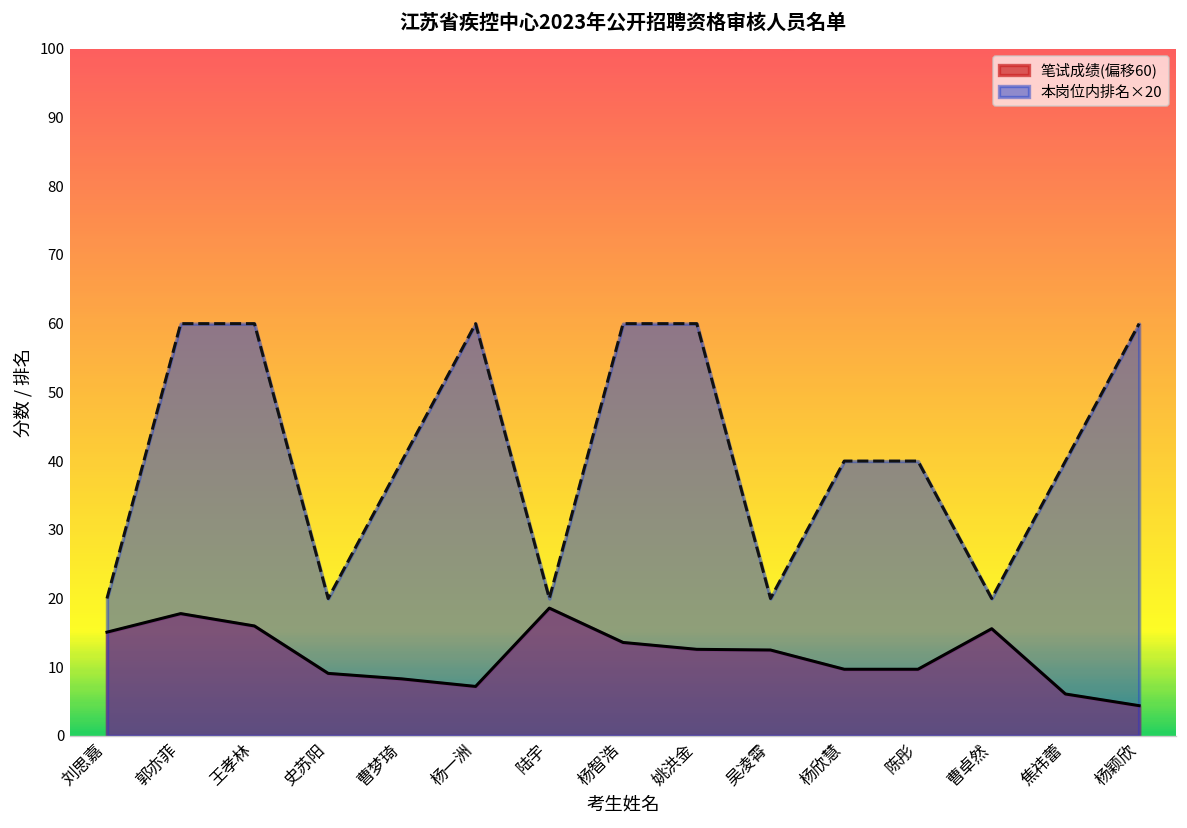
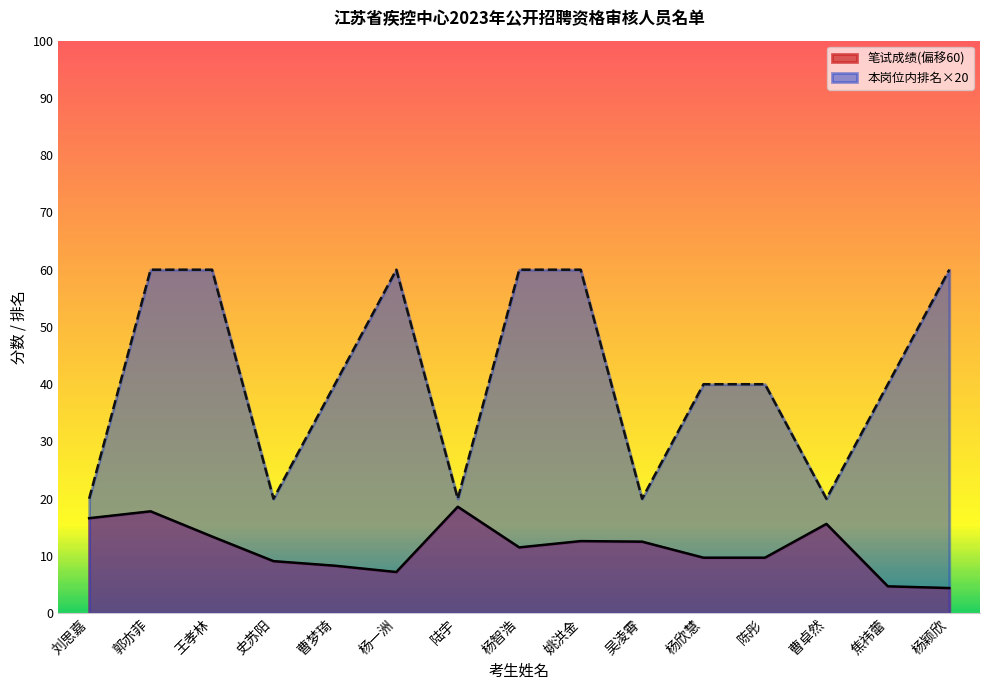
  {
    "笔试成绩(偏移60)": {
-     "刘思嘉": 15,
+     "刘思嘉": 17,
      "郭亦菲": 18,
-     "王孝林": 16,
+     "王孝林": 13,
      "史苏阳": 9,
      "曹梦琦": 8,
      "杨一洲": 7,
      "陆宇": 19,
-     "杨智浩": 14,
+     "杨智浩": 12,
      "姚洪金": 13,
      "吴凌霄": 13,
      "杨欣慧": 10,
      "陈彤": 10,
      "曹卓然": 16,
-     "焦祎蕾": 6,
+     "焦祎蕾": 5,
      "杨颖欣": 4
    },
    "本岗位内排名×20": {
      "刘思嘉": 20,
      "郭亦菲": 60,
      "王孝林": 60,
      "史苏阳": 20,
      "曹梦琦": 40,
      "杨一洲": 60,
      "陆宇": 20,
      "杨智浩": 60,
      "姚洪金": 60,
      "吴凌霄": 20,
      "杨欣慧": 40,
      "陈彤": 40,
      "曹卓然": 20,
      "焦祎蕾": 40,
      "杨颖欣": 60
    }
  }
